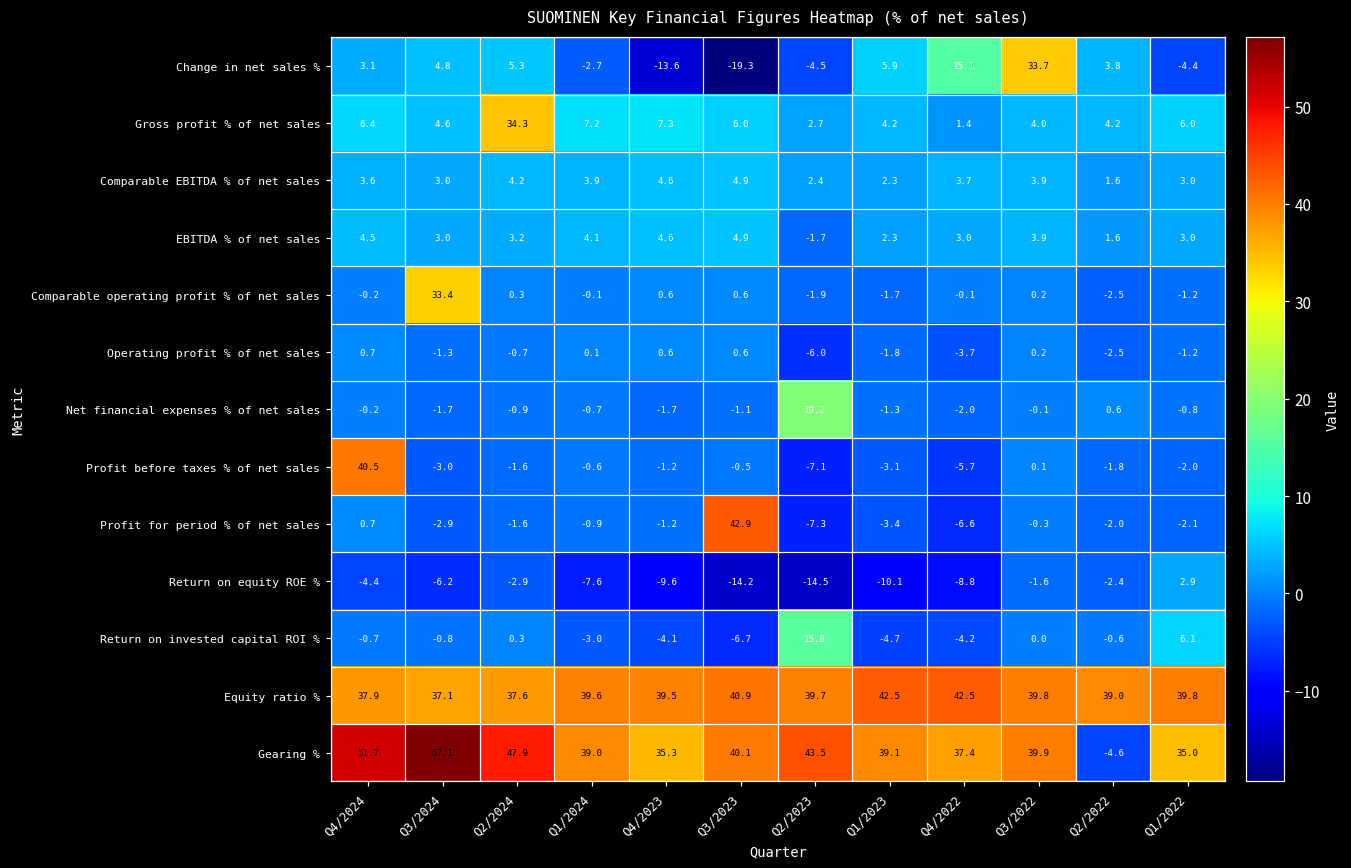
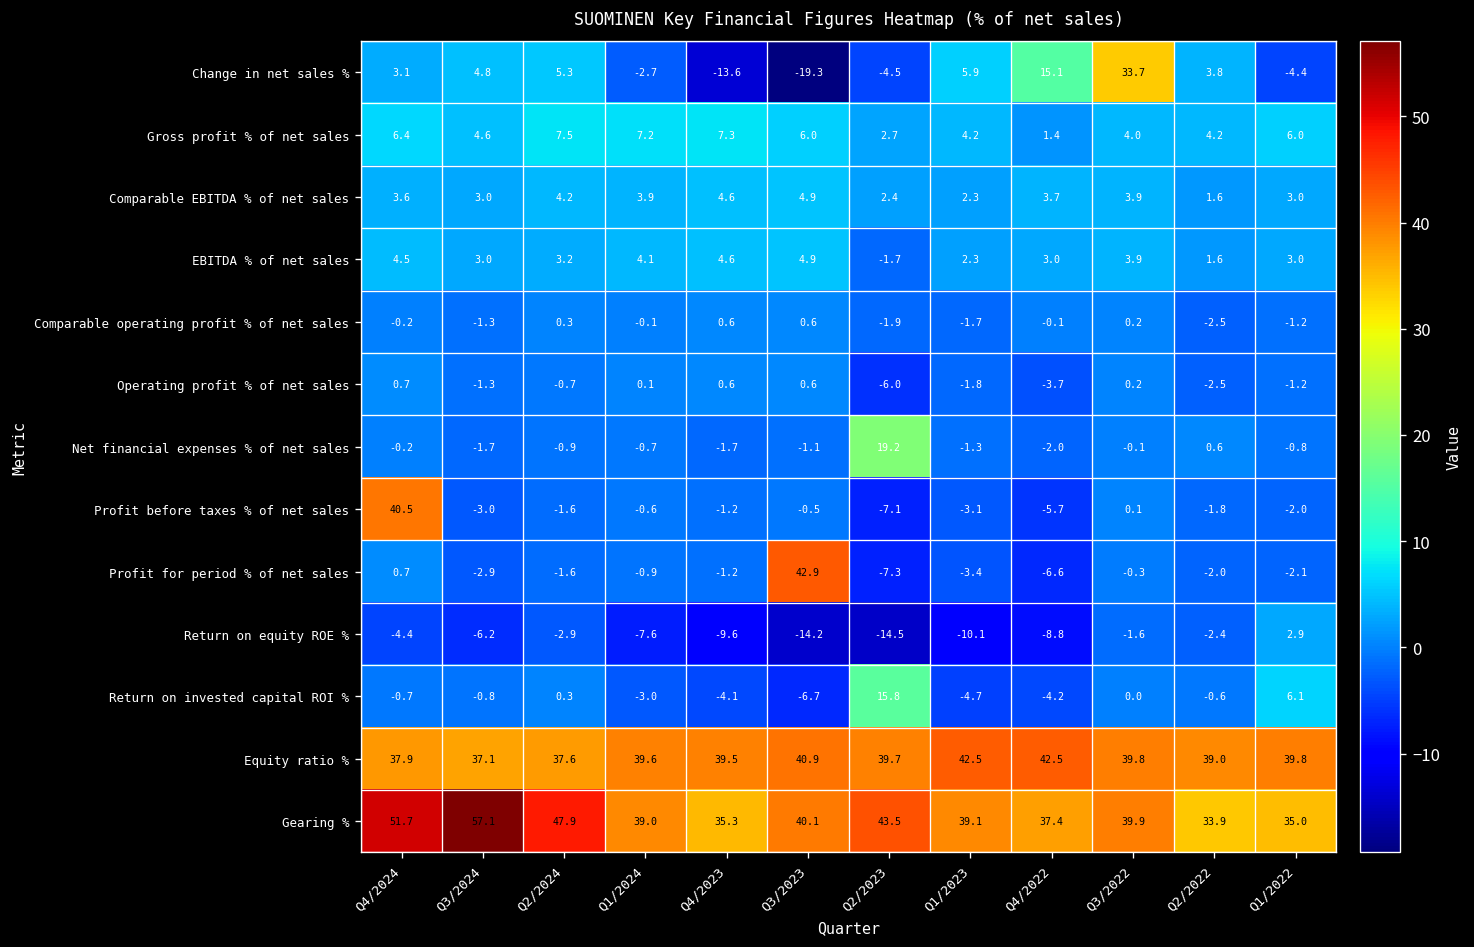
  {
    "Change in net sales %": {
      "Q4/2024": 3.1,
      "Q3/2024": 4.8,
      "Q2/2024": 5.3,
      "Q1/2024": -2.7,
      "Q4/2023": -13.6,
      "Q3/2023": -19.3,
      "Q2/2023": -4.5,
      "Q1/2023": 5.9,
      "Q4/2022": 15.1,
      "Q3/2022": 33.7,
      "Q2/2022": 3.8,
      "Q1/2022": -4.4
    },
    "Gross profit % of net sales": {
      "Q4/2024": 6.4,
      "Q3/2024": 4.6,
-     "Q2/2024": 34.3,
+     "Q2/2024": 7.5,
      "Q1/2024": 7.2,
      "Q4/2023": 7.3,
      "Q3/2023": 6.0,
      "Q2/2023": 2.7,
      "Q1/2023": 4.2,
      "Q4/2022": 1.4,
      "Q3/2022": 4.0,
      "Q2/2022": 4.2,
      "Q1/2022": 6.0
    },
    "Comparable EBITDA % of net sales": {
      "Q4/2024": 3.6,
      "Q3/2024": 3.0,
      "Q2/2024": 4.2,
      "Q1/2024": 3.9,
      "Q4/2023": 4.6,
      "Q3/2023": 4.9,
      "Q2/2023": 2.4,
      "Q1/2023": 2.3,
      "Q4/2022": 3.7,
      "Q3/2022": 3.9,
      "Q2/2022": 1.6,
      "Q1/2022": 3.0
    },
    "EBITDA % of net sales": {
      "Q4/2024": 4.5,
      "Q3/2024": 3.0,
      "Q2/2024": 3.2,
      "Q1/2024": 4.1,
      "Q4/2023": 4.6,
      "Q3/2023": 4.9,
      "Q2/2023": -1.7,
      "Q1/2023": 2.3,
      "Q4/2022": 3.0,
      "Q3/2022": 3.9,
      "Q2/2022": 1.6,
      "Q1/2022": 3.0
    },
    "Comparable operating profit % of net sales": {
      "Q4/2024": -0.2,
-     "Q3/2024": 33.4,
+     "Q3/2024": -1.3,
      "Q2/2024": 0.3,
      "Q1/2024": -0.1,
      "Q4/2023": 0.6,
      "Q3/2023": 0.6,
      "Q2/2023": -1.9,
      "Q1/2023": -1.7,
      "Q4/2022": -0.1,
      "Q3/2022": 0.2,
      "Q2/2022": -2.5,
      "Q1/2022": -1.2
    },
    "Operating profit % of net sales": {
      "Q4/2024": 0.7,
      "Q3/2024": -1.3,
      "Q2/2024": -0.7,
      "Q1/2024": 0.1,
      "Q4/2023": 0.6,
      "Q3/2023": 0.6,
      "Q2/2023": -6.0,
      "Q1/2023": -1.8,
      "Q4/2022": -3.7,
      "Q3/2022": 0.2,
      "Q2/2022": -2.5,
      "Q1/2022": -1.2
    },
    "Net financial expenses % of net sales": {
      "Q4/2024": -0.2,
      "Q3/2024": -1.7,
      "Q2/2024": -0.9,
      "Q1/2024": -0.7,
      "Q4/2023": -1.7,
      "Q3/2023": -1.1,
      "Q2/2023": 19.2,
      "Q1/2023": -1.3,
      "Q4/2022": -2.0,
      "Q3/2022": -0.1,
      "Q2/2022": 0.6,
      "Q1/2022": -0.8
    },
    "Profit before taxes % of net sales": {
      "Q4/2024": 40.5,
      "Q3/2024": -3.0,
      "Q2/2024": -1.6,
      "Q1/2024": -0.6,
      "Q4/2023": -1.2,
      "Q3/2023": -0.5,
      "Q2/2023": -7.1,
      "Q1/2023": -3.1,
      "Q4/2022": -5.7,
      "Q3/2022": 0.1,
      "Q2/2022": -1.8,
      "Q1/2022": -2.0
    },
    "Profit for period % of net sales": {
      "Q4/2024": 0.7,
      "Q3/2024": -2.9,
      "Q2/2024": -1.6,
      "Q1/2024": -0.9,
      "Q4/2023": -1.2,
      "Q3/2023": 42.9,
      "Q2/2023": -7.3,
      "Q1/2023": -3.4,
      "Q4/2022": -6.6,
      "Q3/2022": -0.3,
      "Q2/2022": -2.0,
      "Q1/2022": -2.1
    },
    "Return on equity ROE %": {
      "Q4/2024": -4.4,
      "Q3/2024": -6.2,
      "Q2/2024": -2.9,
      "Q1/2024": -7.6,
      "Q4/2023": -9.6,
      "Q3/2023": -14.2,
      "Q2/2023": -14.5,
      "Q1/2023": -10.1,
      "Q4/2022": -8.8,
      "Q3/2022": -1.6,
      "Q2/2022": -2.4,
      "Q1/2022": 2.9
    },
    "Return on invested capital ROI %": {
      "Q4/2024": -0.7,
      "Q3/2024": -0.8,
      "Q2/2024": 0.3,
      "Q1/2024": -3.0,
      "Q4/2023": -4.1,
      "Q3/2023": -6.7,
      "Q2/2023": 15.8,
      "Q1/2023": -4.7,
      "Q4/2022": -4.2,
      "Q3/2022": 0.0,
      "Q2/2022": -0.6,
      "Q1/2022": 6.1
    },
    "Equity ratio %": {
      "Q4/2024": 37.9,
      "Q3/2024": 37.1,
      "Q2/2024": 37.6,
      "Q1/2024": 39.6,
      "Q4/2023": 39.5,
      "Q3/2023": 40.9,
      "Q2/2023": 39.7,
      "Q1/2023": 42.5,
      "Q4/2022": 42.5,
      "Q3/2022": 39.8,
      "Q2/2022": 39.0,
      "Q1/2022": 39.8
    },
    "Gearing %": {
      "Q4/2024": 51.7,
      "Q3/2024": 57.1,
      "Q2/2024": 47.9,
      "Q1/2024": 39.0,
      "Q4/2023": 35.3,
      "Q3/2023": 40.1,
      "Q2/2023": 43.5,
      "Q1/2023": 39.1,
      "Q4/2022": 37.4,
      "Q3/2022": 39.9,
-     "Q2/2022": -4.6,
+     "Q2/2022": 33.9,
      "Q1/2022": 35.0
    }
  }
